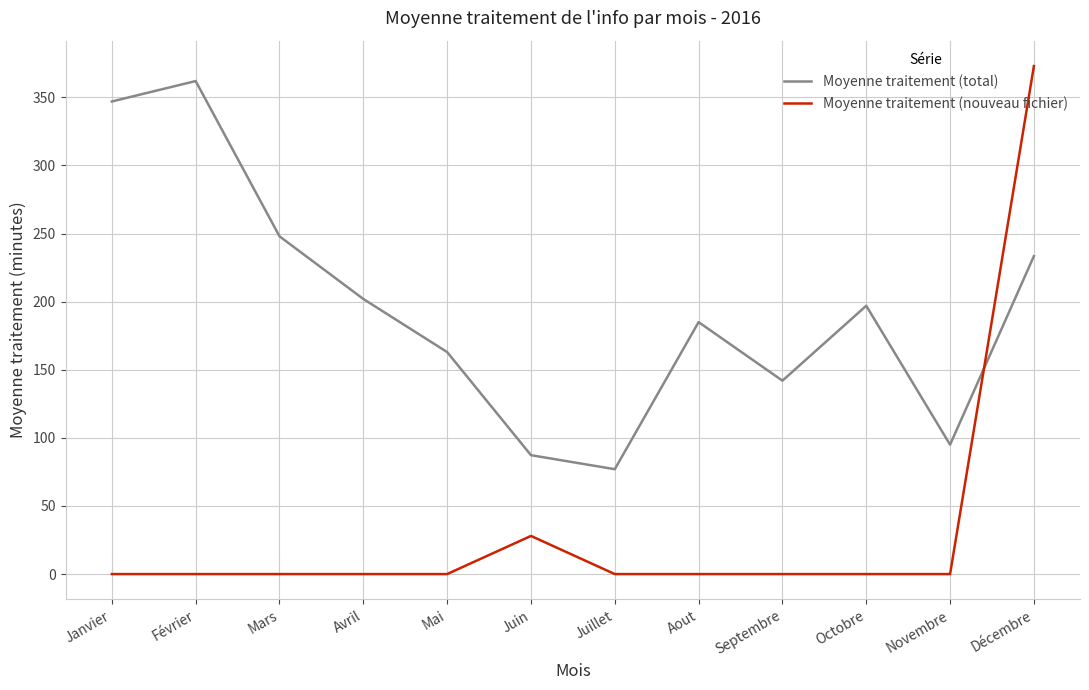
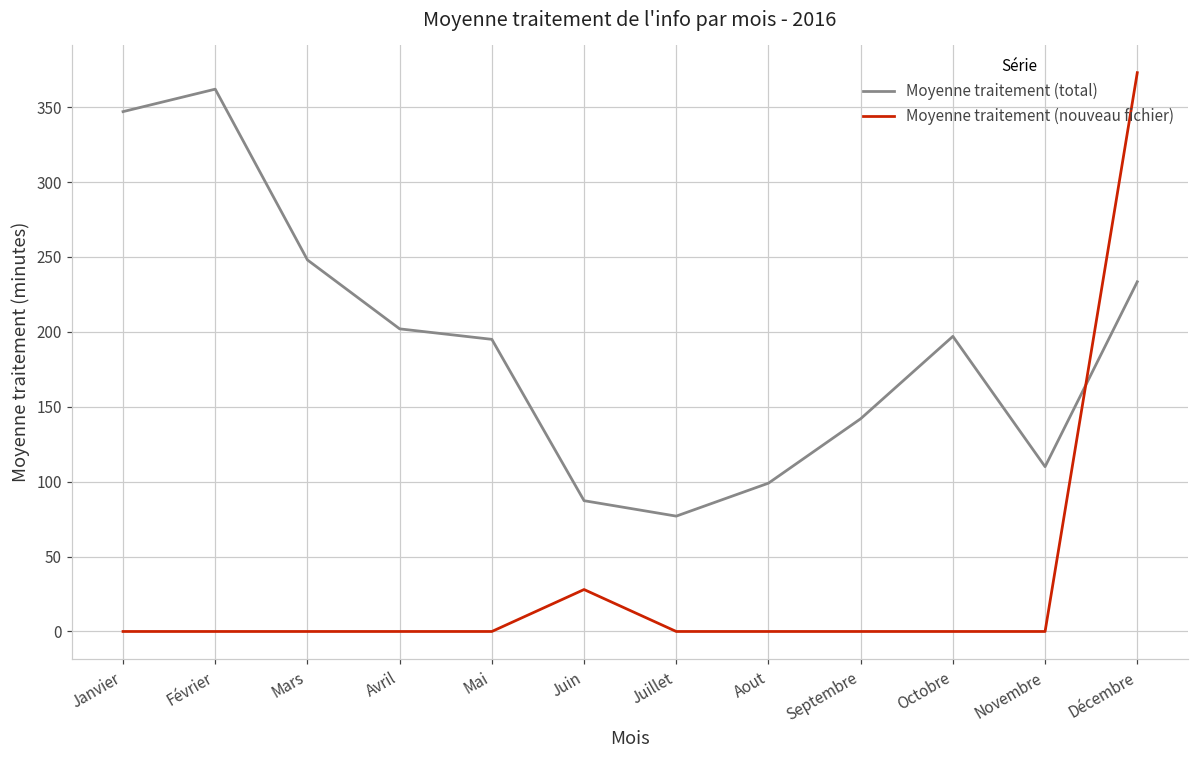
  {
    "Moyenne traitement (total)": {
      "Janvier": 347,
      "Février": 362,
      "Mars": 248,
      "Avril": 202,
-     "Mai": 163,
+     "Mai": 195,
      "Juin": 87,
      "Juillet": 77,
-     "Aout": 185,
+     "Aout": 99,
      "Septembre": 142,
      "Octobre": 197,
-     "Novembre": 95,
+     "Novembre": 110,
      "Décembre": 233
    },
    "Moyenne traitement (nouveau fichier)": {
      "Janvier": 0,
      "Février": 0,
      "Mars": 0,
      "Avril": 0,
      "Mai": 0,
      "Juin": 28,
      "Juillet": 0,
      "Aout": 0,
      "Septembre": 0,
      "Octobre": 0,
      "Novembre": 0,
      "Décembre": 373
    }
  }
